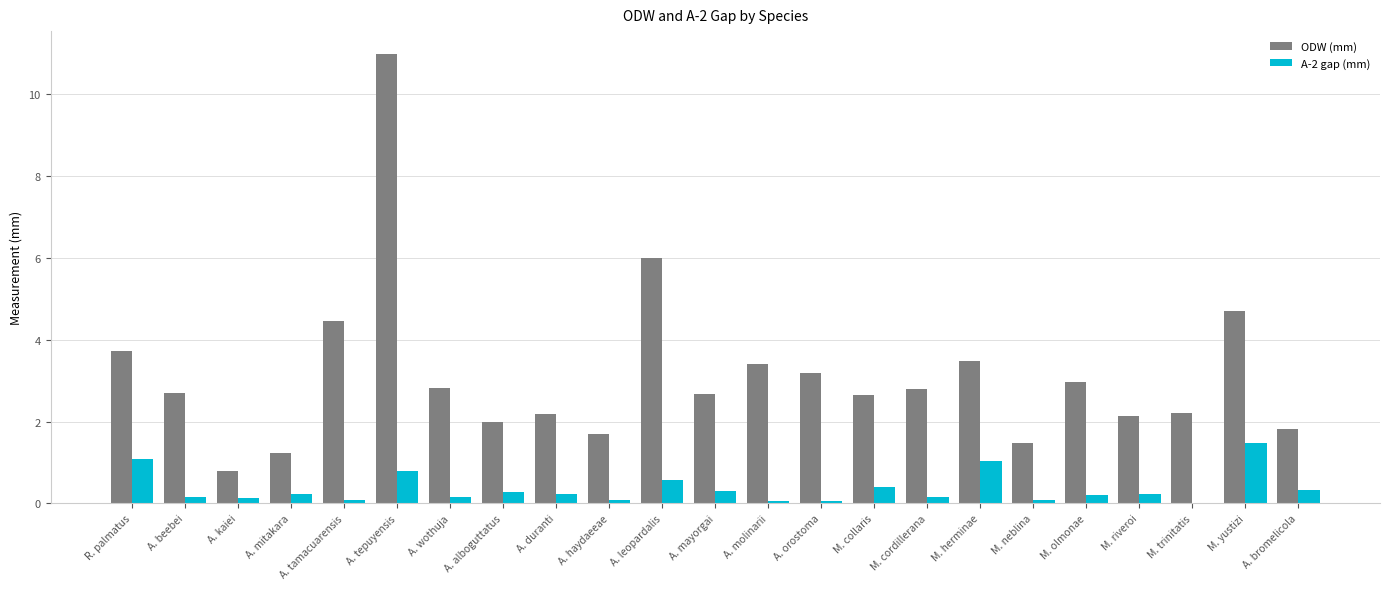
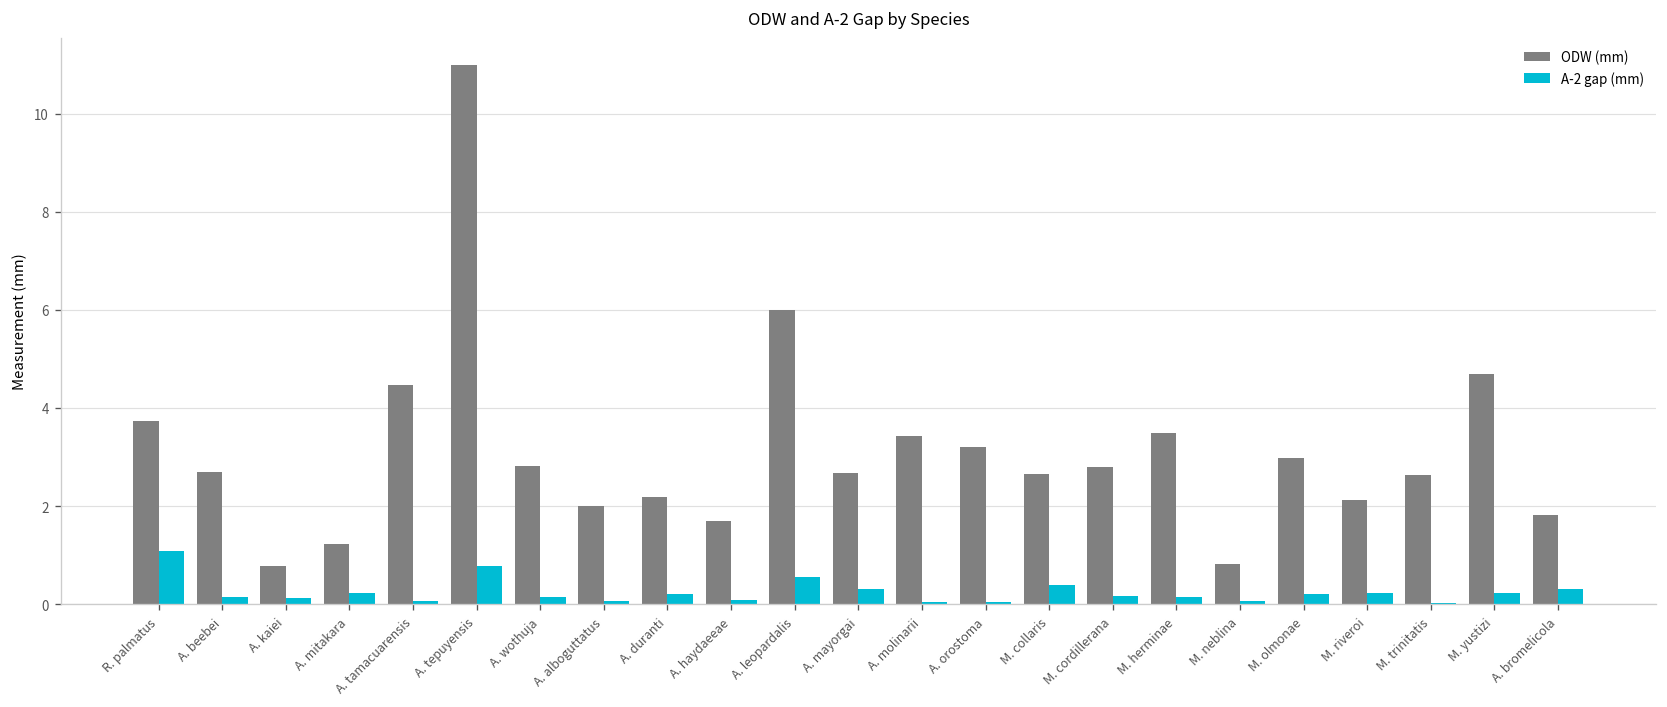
  {
    "ODW (mm)": {
      "R. palmatus": 3.7,
      "A. beebei": 2.7,
      "A. kaiei": 0.8,
      "A. mitakara": 1.2,
      "A. tamacuarensis": 4.5,
      "A. tepuyensis": 11.0,
      "A. wothuja": 2.8,
      "A. alboguttatus": 2.0,
      "A. duranti": 2.2,
      "A. haydaeeae": 1.7,
      "A. leopardalis": 6.0,
      "A. mayorgai": 2.7,
      "A. molinarii": 3.4,
      "A. orostoma": 3.2,
      "M. collaris": 2.7,
      "M. cordillerana": 2.8,
      "M. herminae": 3.5,
-     "M. neblina": 1.5,
+     "M. neblina": 0.8,
      "M. olmonae": 3.0,
      "M. riveroi": 2.1,
-     "M. trinitatis": 2.2,
+     "M. trinitatis": 2.6,
      "M. yustizi": 4.7,
      "A. bromelicola": 1.8
    },
    "A-2 gap (mm)": {
      "R. palmatus": 1.1,
      "A. beebei": 0.2,
      "A. kaiei": 0.1,
      "A. mitakara": 0.2,
      "A. tamacuarensis": 0.1,
      "A. tepuyensis": 0.8,
      "A. wothuja": 0.2,
-     "A. alboguttatus": 0.3,
+     "A. alboguttatus": 0.1,
      "A. duranti": 0.2,
      "A. haydaeeae": 0.1,
      "A. leopardalis": 0.6,
      "A. mayorgai": 0.3,
      "M. collaris": 0.4,
      "M. cordillerana": 0.2,
-     "M. herminae": 1.0,
+     "M. herminae": 0.1,
      "M. neblina": 0.1,
      "M. olmonae": 0.2,
      "M. riveroi": 0.2,
-     "M. yustizi": 1.5,
+     "M. yustizi": 0.2,
      "A. bromelicola": 0.3
    }
  }
